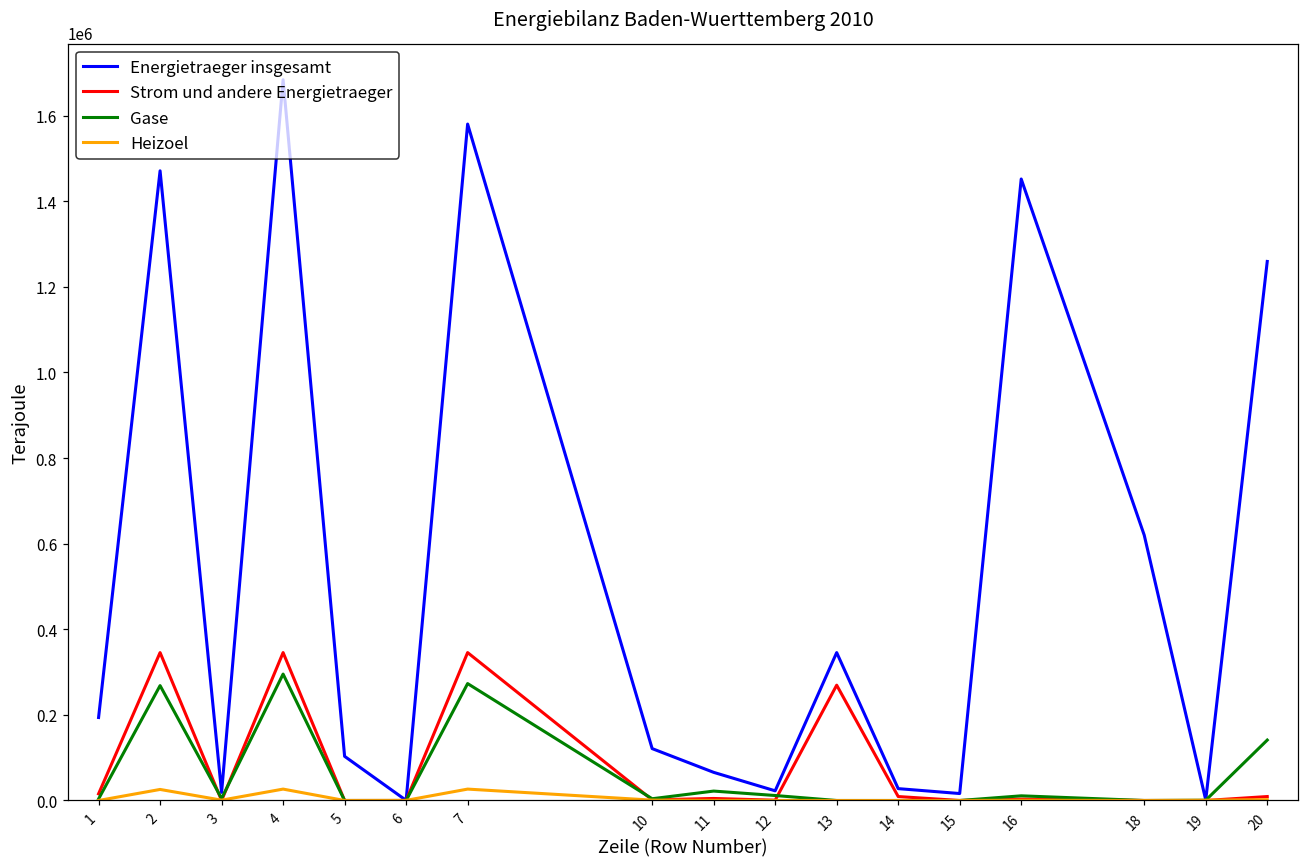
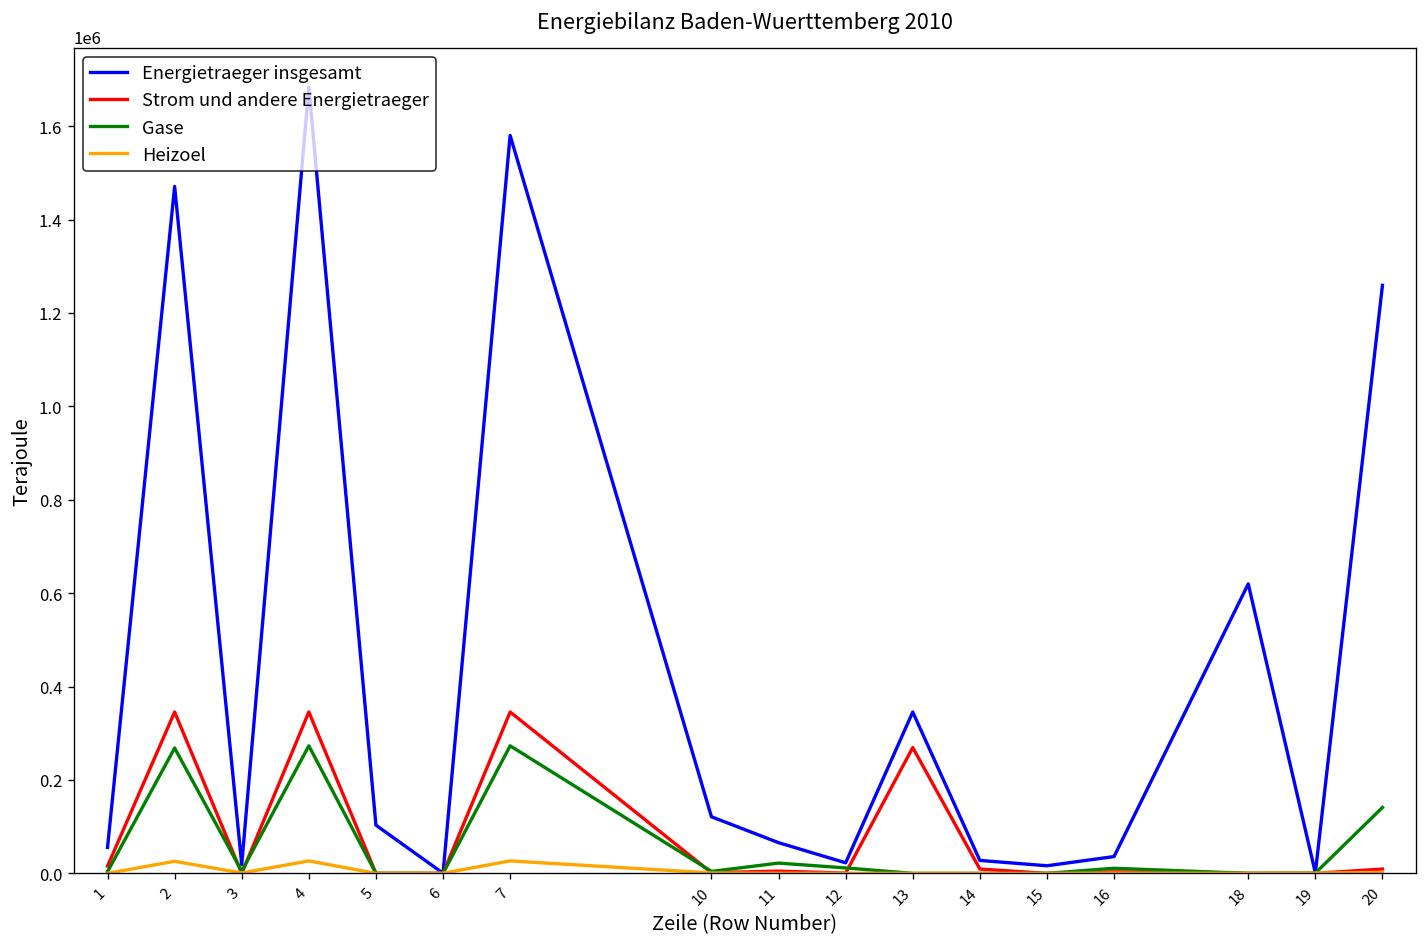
  {
    "Energietraeger insgesamt": {
-     "1": 190000,
+     "1": 60000,
      "2": 1470000,
      "3": 20000,
      "5": 100000,
      "7": 1580000,
      "10": 120000,
      "11": 70000,
      "12": 20000,
      "13": 350000,
      "14": 30000,
      "15": 20000,
-     "16": 1450000,
+     "16": 40000,
      "18": 620000,
      "20": 1260000
    },
    "Strom und andere Energietraeger": {
      "1": 20000,
      "2": 350000,
      "4": 350000,
      "7": 350000,
      "13": 270000,
      "14": 10000,
      "20": 10000
    },
    "Gase": {
      "2": 270000,
-     "4": 300000,
+     "4": 270000,
      "7": 270000,
      "11": 20000,
      "12": 10000,
      "16": 10000,
      "20": 140000
    },
    "Heizoel": {
      "2": 30000,
      "4": 30000,
      "7": 30000,
      "20": 0
    }
  }
